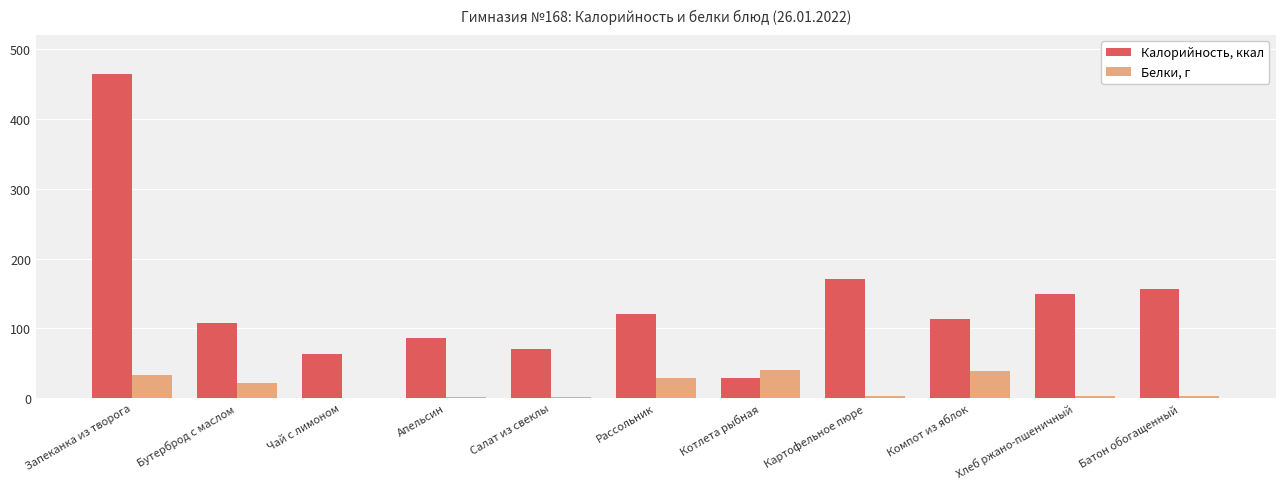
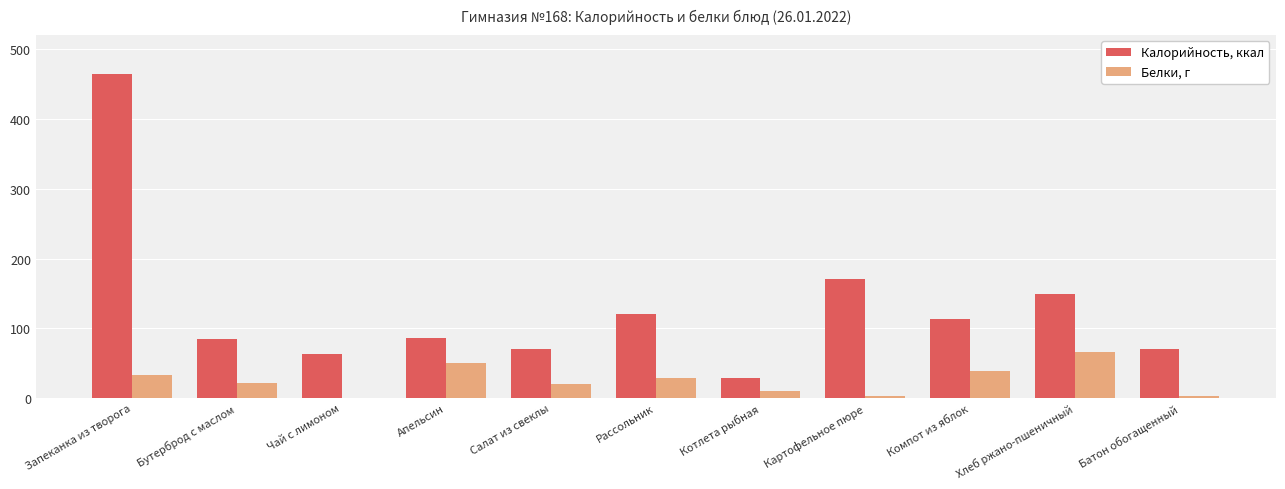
  {
    "Калорийность, ккал": {
      "Запеканка из творога": 460,
-     "Бутерброд с маслом": 110,
+     "Бутерброд с маслом": 80,
      "Чай с лимоном": 60,
      "Апельсин": 90,
      "Салат из свеклы": 70,
      "Рассольник": 120,
      "Котлета рыбная": 30,
      "Картофельное пюре": 170,
      "Компот из яблок": 110,
      "Хлеб ржано-пшеничный": 150,
-     "Батон обогащенный": 160
+     "Батон обогащенный": 70
    },
    "Белки, г": {
      "Запеканка из творога": 30,
      "Бутерброд с маслом": 20,
-     "Апельсин": 0,
-     "Салат из свеклы": 0,
+     "Апельсин": 50,
+     "Салат из свеклы": 20,
      "Рассольник": 30,
-     "Котлета рыбная": 40,
+     "Котлета рыбная": 10,
      "Картофельное пюре": 0,
      "Компот из яблок": 40,
-     "Хлеб ржано-пшеничный": 0
+     "Хлеб ржано-пшеничный": 70
    }
  }
